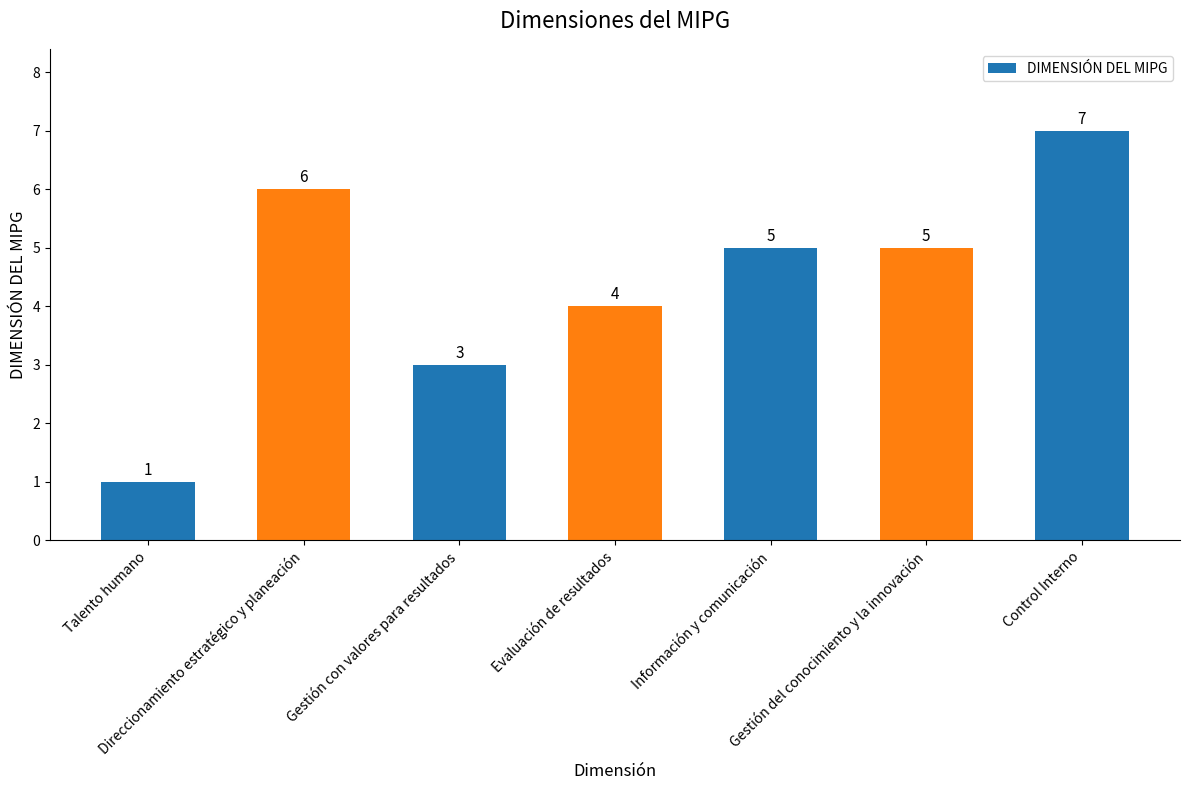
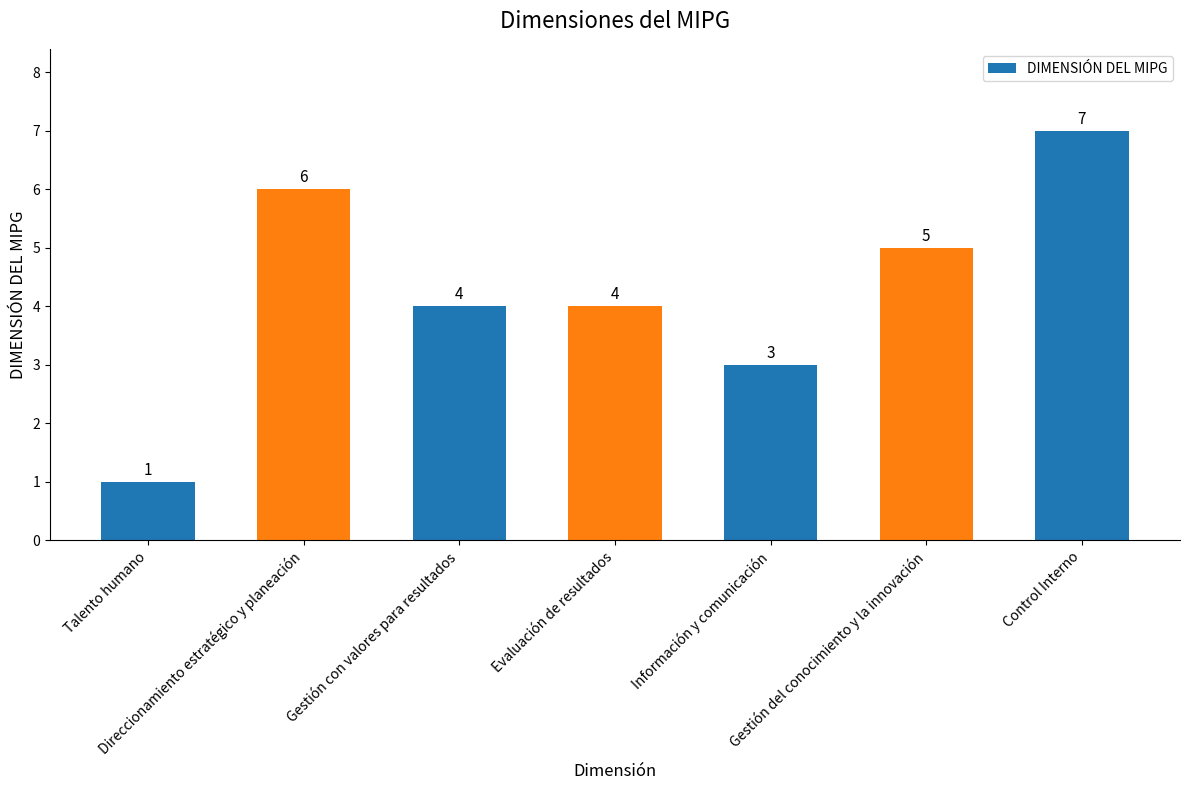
  {
    "Talento humano": 1,
    "Direccionamiento estratégico y planeación": 6,
-   "Gestión con valores para resultados": 3,
+   "Gestión con valores para resultados": 4,
    "Evaluación de resultados": 4,
-   "Información y comunicación": 5,
+   "Información y comunicación": 3,
    "Gestión del conocimiento y la innovación": 5,
    "Control Interno": 7
  }
